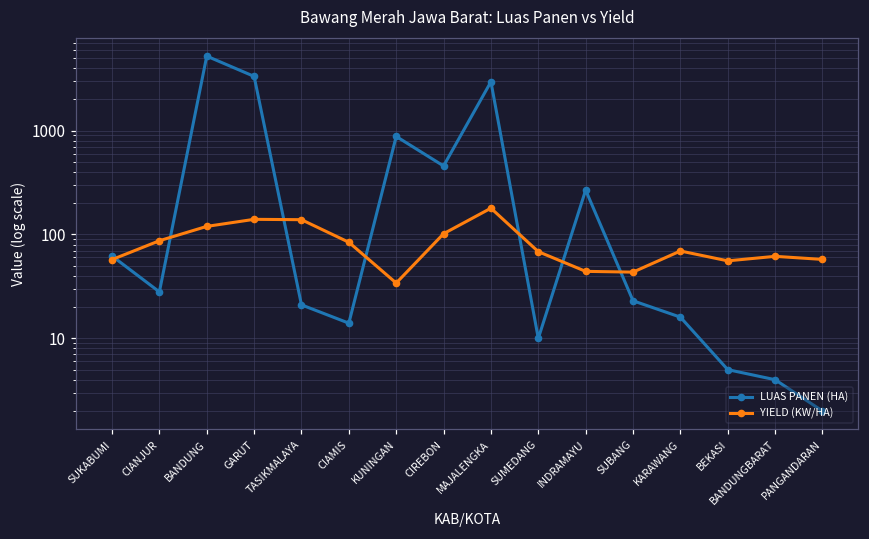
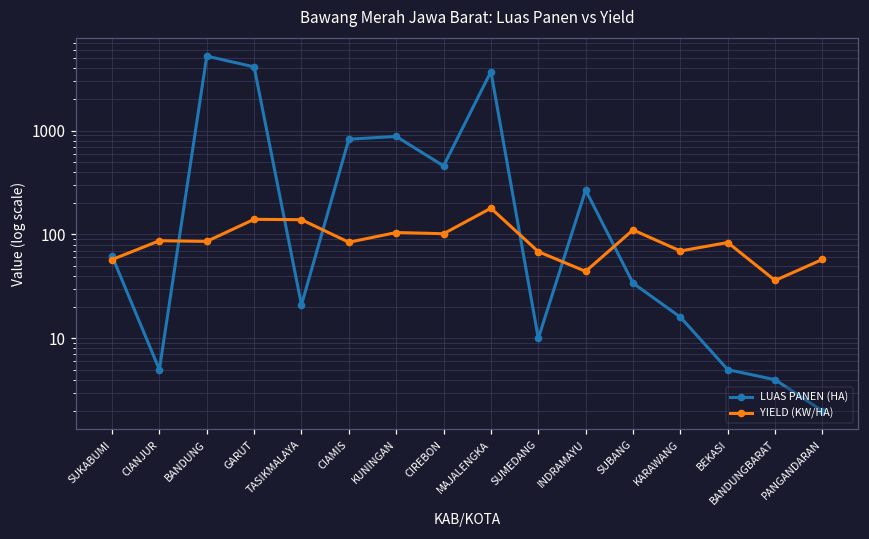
  {
    "LUAS PANEN (HA)": {
      "SUKABUMI": 60,
-     "CIANJUR": 28,
+     "CIANJUR": 5,
      "BANDUNG": 5000,
-     "GARUT": 3300,
+     "GARUT": 4100,
      "TASIKMALAYA": 21,
-     "CIAMIS": 14,
+     "CIAMIS": 800,
      "KUNINGAN": 900,
      "CIREBON": 500,
-     "MAJALENGKA": 2900,
+     "MAJALENGKA": 3700,
      "SUMEDANG": 10,
      "INDRAMAYU": 270,
-     "SUBANG": 23,
+     "SUBANG": 34,
      "KARAWANG": 16,
      "BEKASI": 5,
      "BANDUNGBARAT": 4
    },
    "YIELD (KW/HA)": {
      "SUKABUMI": 60,
      "CIANJUR": 90,
-     "BANDUNG": 120,
+     "BANDUNG": 90,
      "GARUT": 140,
      "TASIKMALAYA": 140,
      "CIAMIS": 80,
-     "KUNINGAN": 34,
+     "KUNINGAN": 100,
      "CIREBON": 100,
      "MAJALENGKA": 180,
      "SUMEDANG": 70,
      "INDRAMAYU": 40,
-     "SUBANG": 40,
+     "SUBANG": 110,
      "KARAWANG": 70,
-     "BEKASI": 60,
-     "BANDUNGBARAT": 60,
+     "BEKASI": 80,
+     "BANDUNGBARAT": 36,
      "PANGANDARAN": 60
    }
  }
